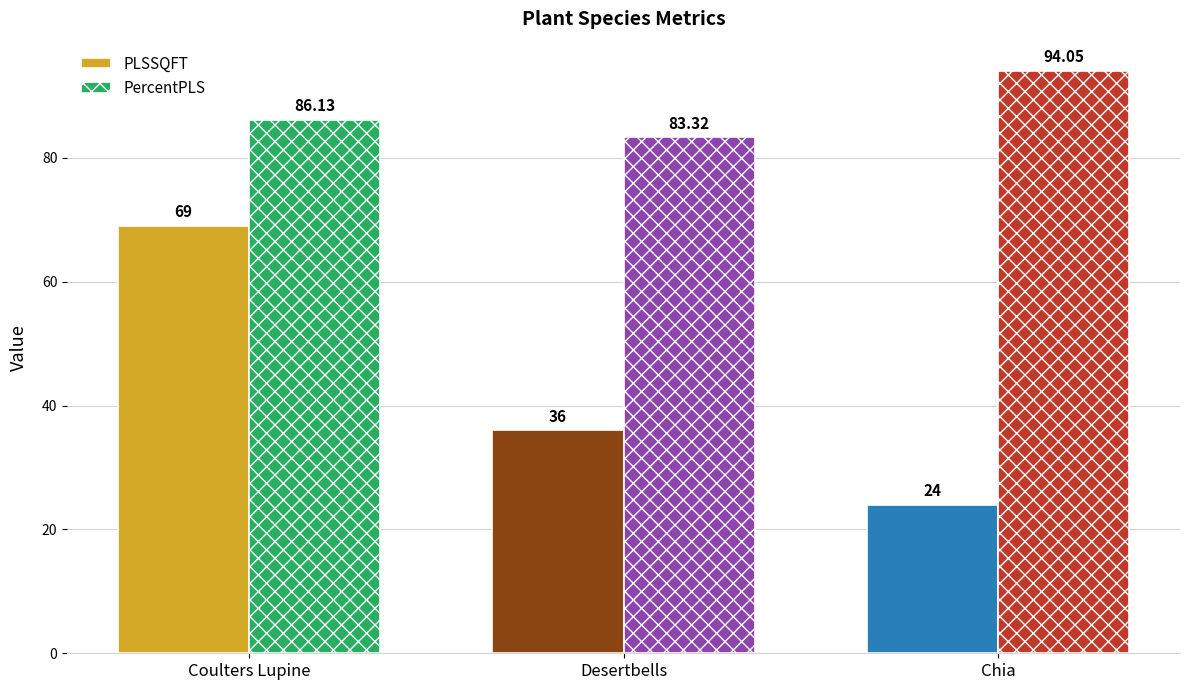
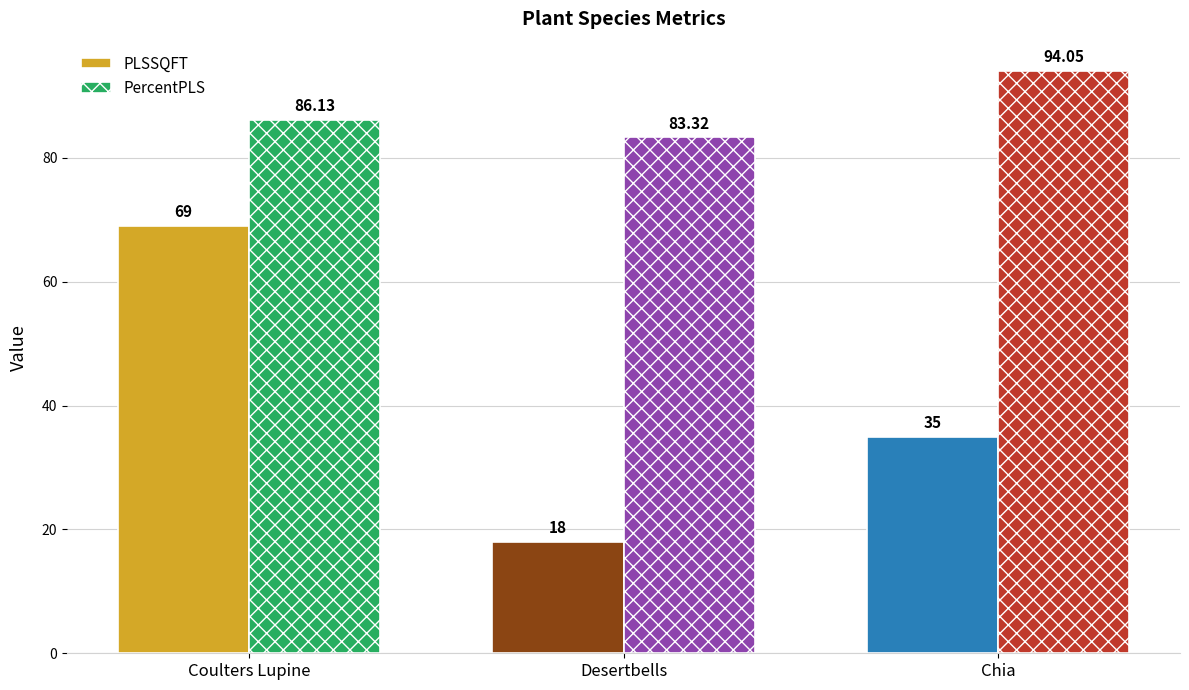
  {
    "PLSSQFT": {
      "Coulters Lupine": 69,
-     "Desertbells": 36,
-     "Chia": 24
+     "Desertbells": 18,
+     "Chia": 35
    },
    "PercentPLS": {
      "Coulters Lupine": 86.13,
      "Desertbells": 83.32,
      "Chia": 94.05
    }
  }
